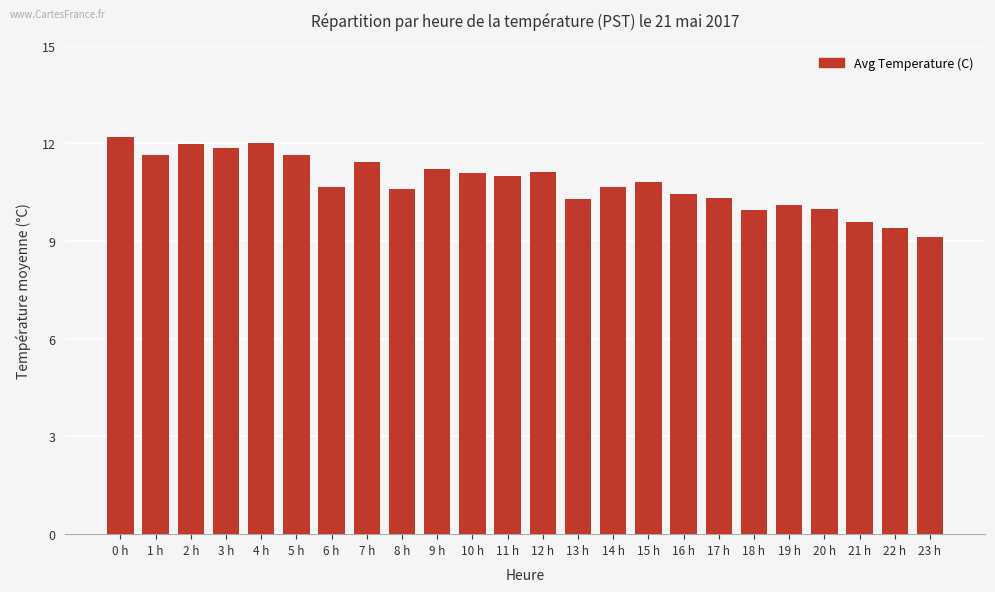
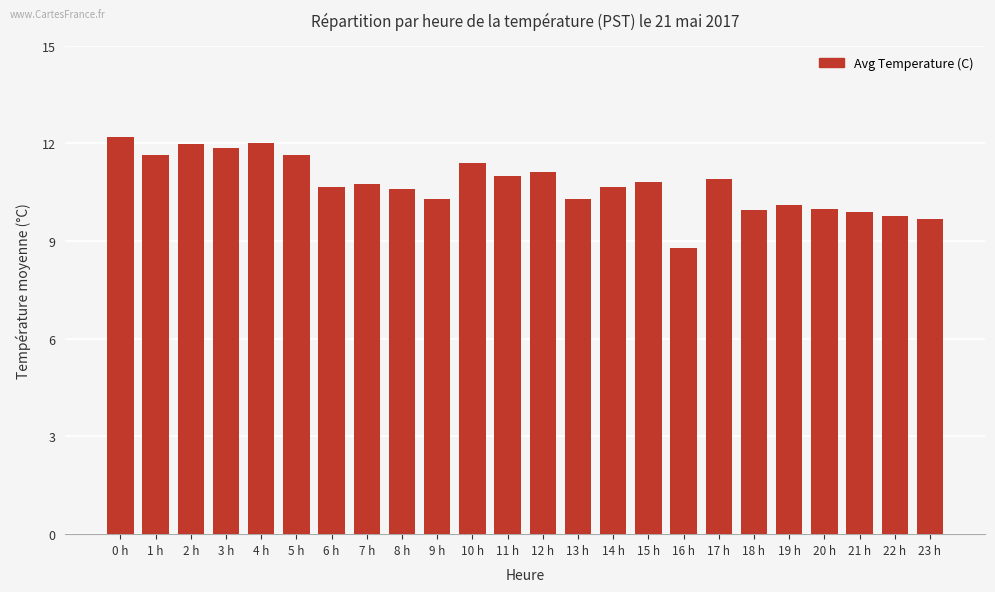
  {
    "0 h": 12.2,
    "1 h": 11.6,
    "2 h": 12.0,
    "3 h": 11.9,
    "4 h": 12.0,
    "5 h": 11.6,
    "6 h": 10.7,
-   "7 h": 11.4,
+   "7 h": 10.7,
    "8 h": 10.6,
-   "9 h": 11.2,
-   "10 h": 11.1,
+   "9 h": 10.3,
+   "10 h": 11.4,
    "11 h": 11.0,
    "12 h": 11.1,
    "13 h": 10.3,
    "14 h": 10.7,
    "15 h": 10.8,
-   "16 h": 10.4,
-   "17 h": 10.3,
+   "16 h": 8.8,
+   "17 h": 10.9,
    "18 h": 10.0,
    "19 h": 10.1,
    "20 h": 10.0,
-   "21 h": 9.6,
-   "22 h": 9.4,
-   "23 h": 9.1
+   "21 h": 9.9,
+   "22 h": 9.8,
+   "23 h": 9.7
  }
